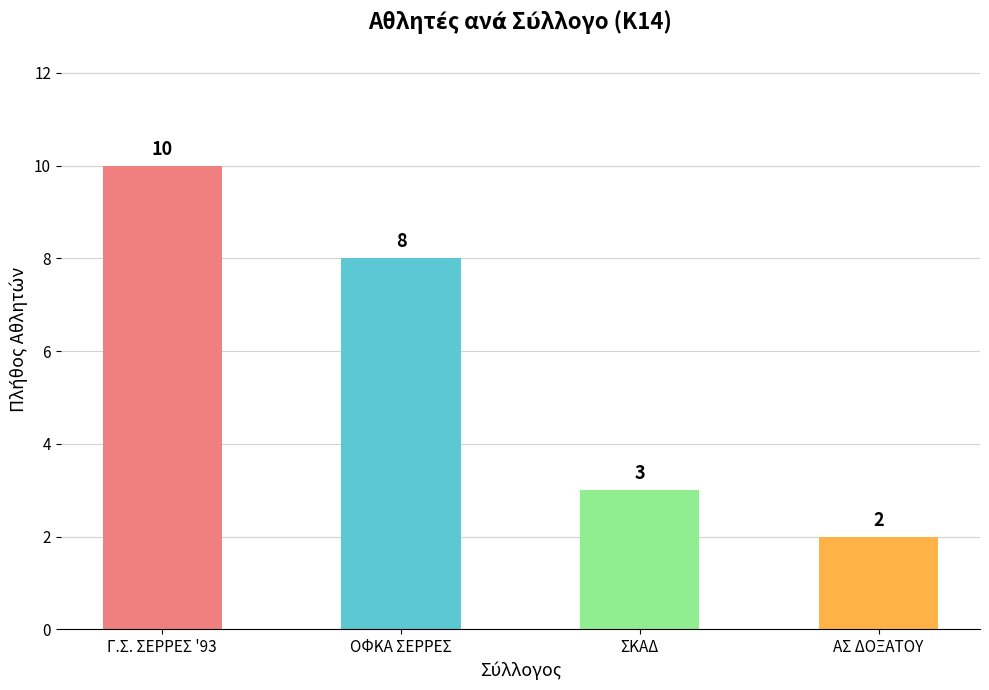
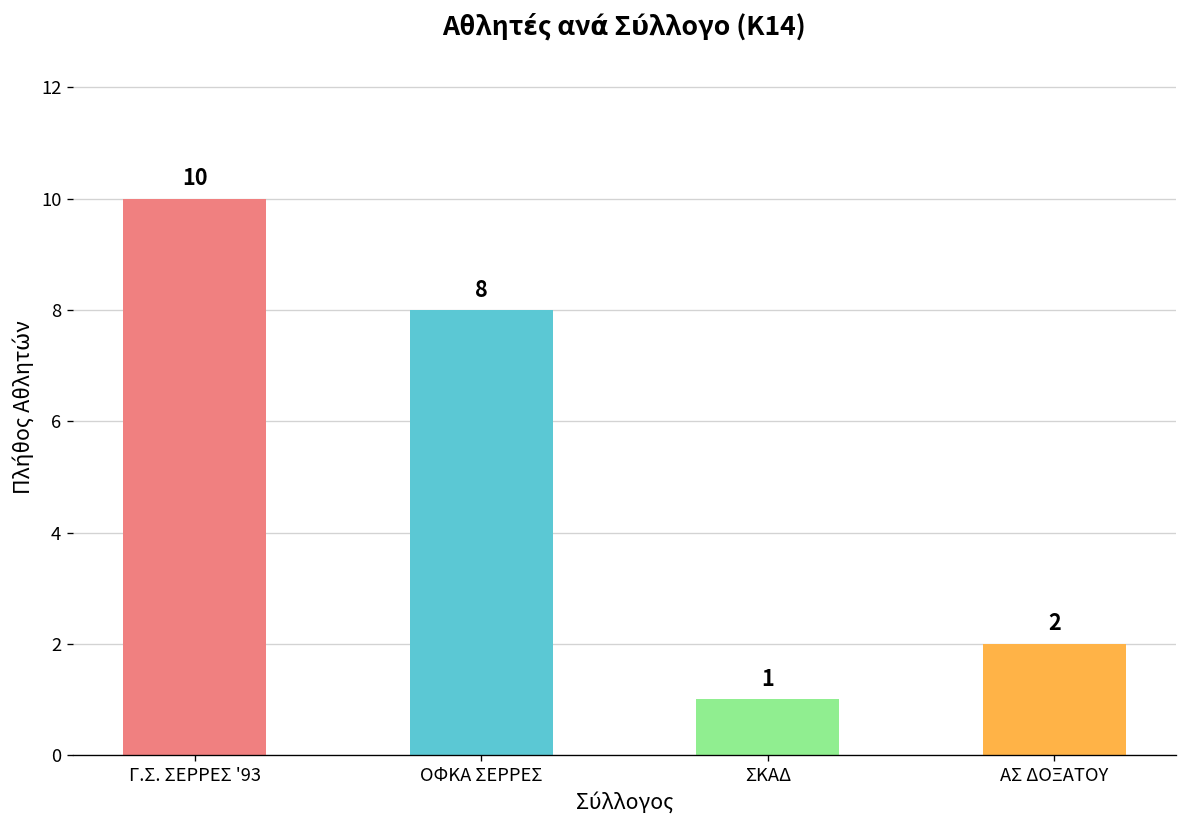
  {
    "Γ.Σ. ΣΕΡΡΕΣ '93": 10,
    "ΟΦΚΑ ΣΕΡΡΕΣ": 8,
-   "ΣΚΑΔ": 3,
+   "ΣΚΑΔ": 1,
    "ΑΣ ΔΟΞΑΤΟΥ": 2
  }
